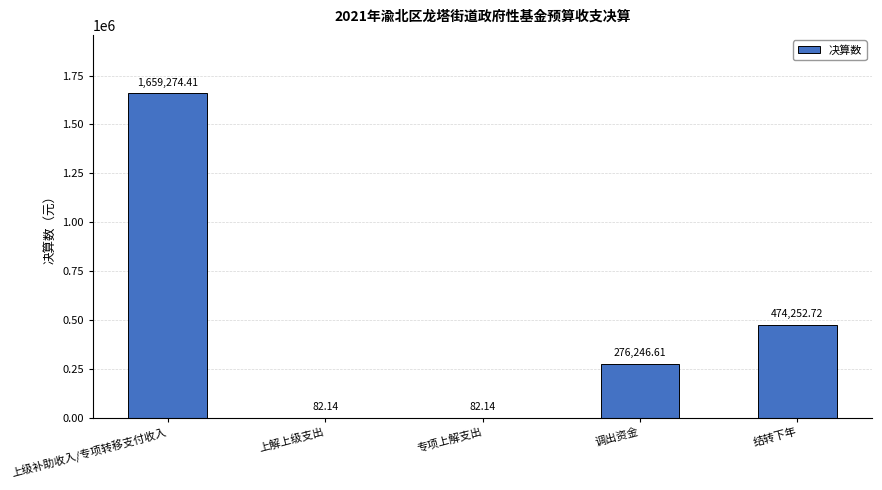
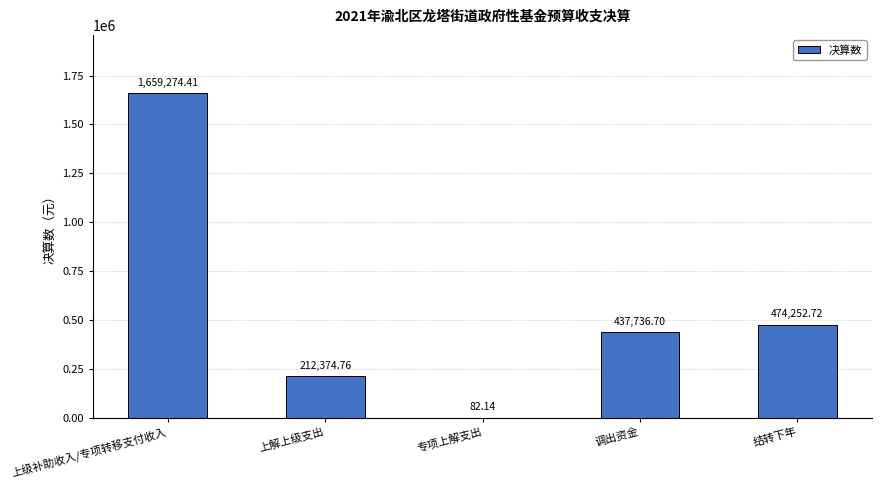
  {
    "上级补助收入/专项转移支付收入": "1,659,274.41",
-   "上解上级支出": "82.14",
+   "上解上级支出": "212,374.76",
    "专项上解支出": "82.14",
-   "调出资金": "276,246.61",
+   "调出资金": "437,736.70",
    "结转下年": "474,252.72"
  }
